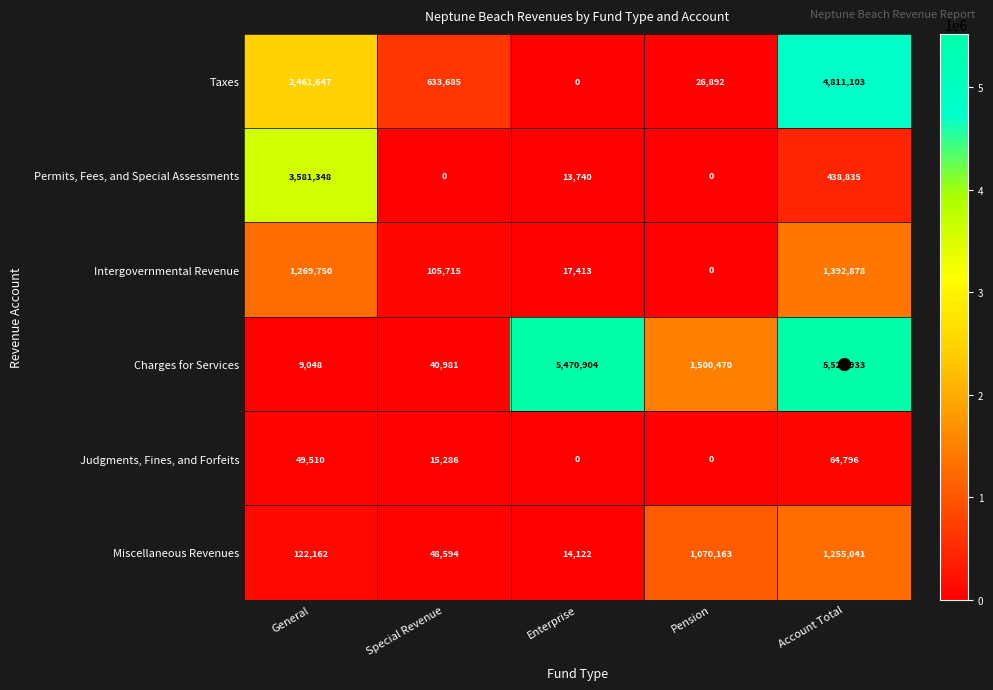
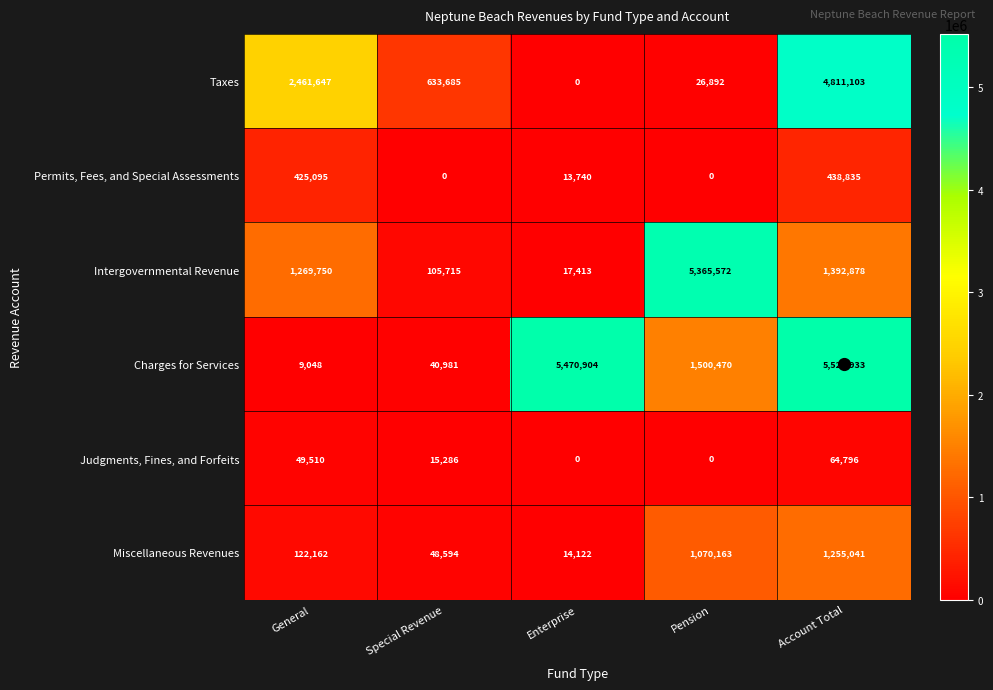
  {
    "Taxes": {
      "General": "2,461,647",
      "Special Revenue": "633,685",
      "Enterprise": "0",
      "Pension": "26,892",
      "Account Total": "4,811,103"
    },
    "Permits, Fees, and Special Assessments": {
-     "General": "3,581,348",
+     "General": "425,095",
      "Special Revenue": "0",
      "Enterprise": "13,740",
      "Pension": "0",
      "Account Total": "438,835"
    },
    "Intergovernmental Revenue": {
      "General": "1,269,750",
      "Special Revenue": "105,715",
      "Enterprise": "17,413",
-     "Pension": "0",
+     "Pension": "5,365,572",
      "Account Total": "1,392,878"
    },
    "Charges for Services": {
      "General": "9,048",
      "Special Revenue": "40,981",
      "Enterprise": "5,470,904",
      "Pension": "1,500,470"
    },
    "Judgments, Fines, and Forfeits": {
      "General": "49,510",
      "Special Revenue": "15,286",
      "Enterprise": "0",
      "Pension": "0",
      "Account Total": "64,796"
    },
    "Miscellaneous Revenues": {
      "General": "122,162",
      "Special Revenue": "48,594",
      "Enterprise": "14,122",
      "Pension": "1,070,163",
      "Account Total": "1,255,041"
    }
  }
